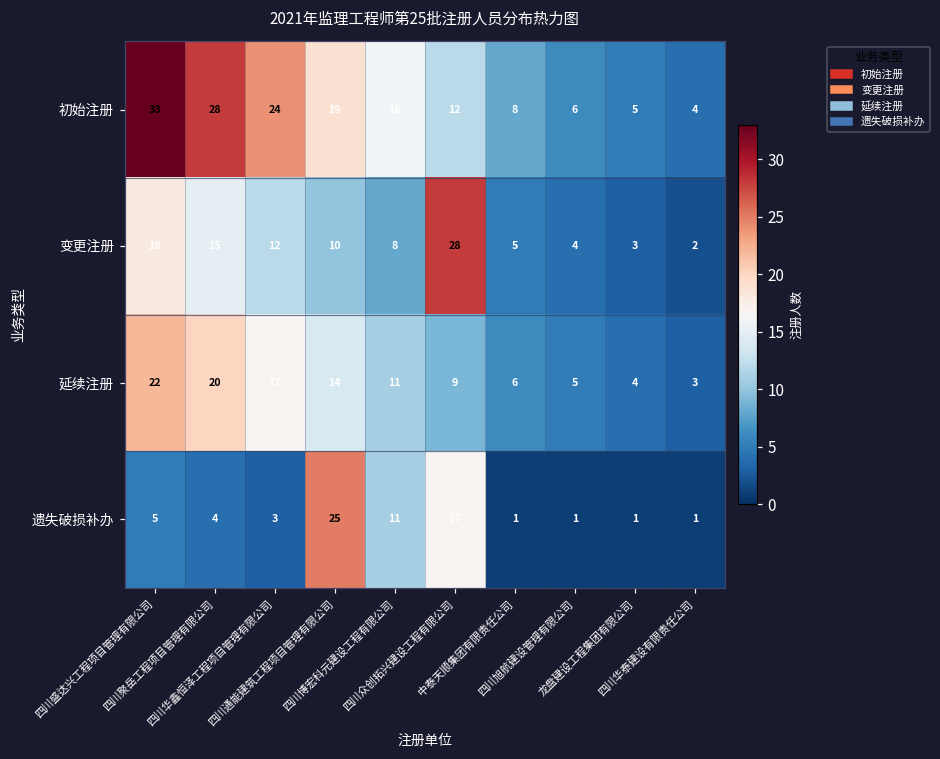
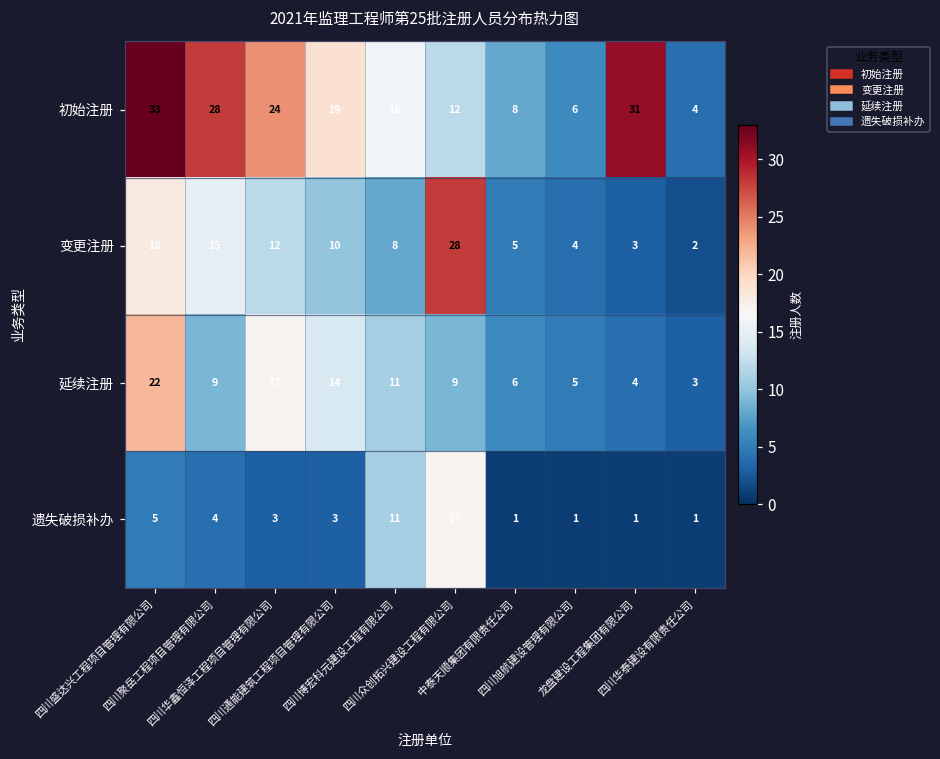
  {
    "初始注册": {
      "四川盛达兴工程项目管理有限公司": 33,
      "四川聚岳工程项目管理有限公司": 28,
      "四川华鑫恒泽工程项目管理有限公司": 24,
      "四川众创拓兴建设工程有限公司": 12,
      "中泰天顺集团有限责任公司": 8,
      "四川旭航建设管理有限公司": 6,
-     "龙盘建设工程集团有限公司": 5,
+     "龙盘建设工程集团有限公司": 31,
      "四川华泰建设有限责任公司": 4
    },
    "变更注册": {
      "四川华鑫恒泽工程项目管理有限公司": 12,
      "四川通能建筑工程项目管理有限公司": 10,
      "四川博宏科元建设工程有限公司": 8,
      "四川众创拓兴建设工程有限公司": 28,
      "中泰天顺集团有限责任公司": 5,
      "四川旭航建设管理有限公司": 4,
      "龙盘建设工程集团有限公司": 3,
      "四川华泰建设有限责任公司": 2
    },
    "延续注册": {
      "四川盛达兴工程项目管理有限公司": 22,
-     "四川聚岳工程项目管理有限公司": 20,
+     "四川聚岳工程项目管理有限公司": 9,
      "四川博宏科元建设工程有限公司": 11,
      "四川众创拓兴建设工程有限公司": 9,
      "中泰天顺集团有限责任公司": 6,
      "四川旭航建设管理有限公司": 5,
      "龙盘建设工程集团有限公司": 4,
      "四川华泰建设有限责任公司": 3
    },
    "遗失破损补办": {
      "四川盛达兴工程项目管理有限公司": 5,
      "四川聚岳工程项目管理有限公司": 4,
      "四川华鑫恒泽工程项目管理有限公司": 3,
-     "四川通能建筑工程项目管理有限公司": 25,
+     "四川通能建筑工程项目管理有限公司": 3,
      "四川博宏科元建设工程有限公司": 11,
      "中泰天顺集团有限责任公司": 1,
      "四川旭航建设管理有限公司": 1,
      "龙盘建设工程集团有限公司": 1,
      "四川华泰建设有限责任公司": 1
    }
  }
